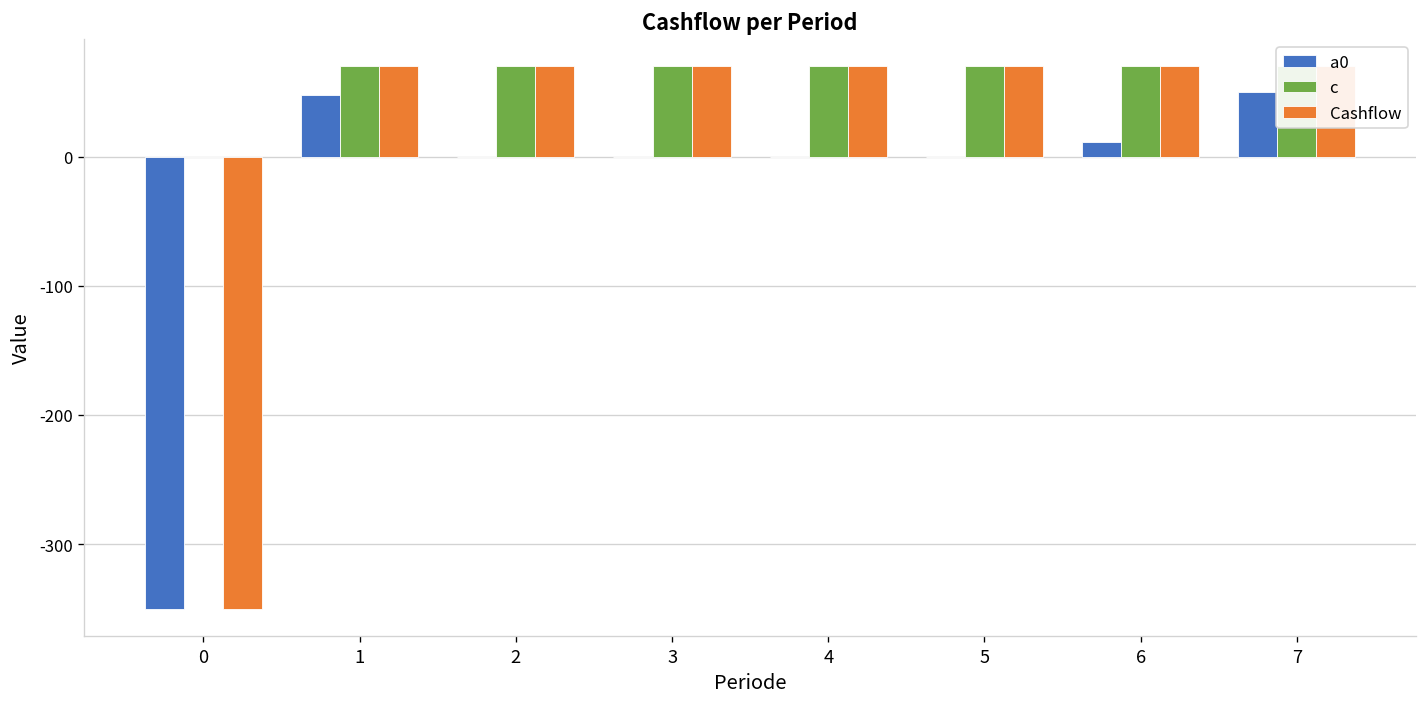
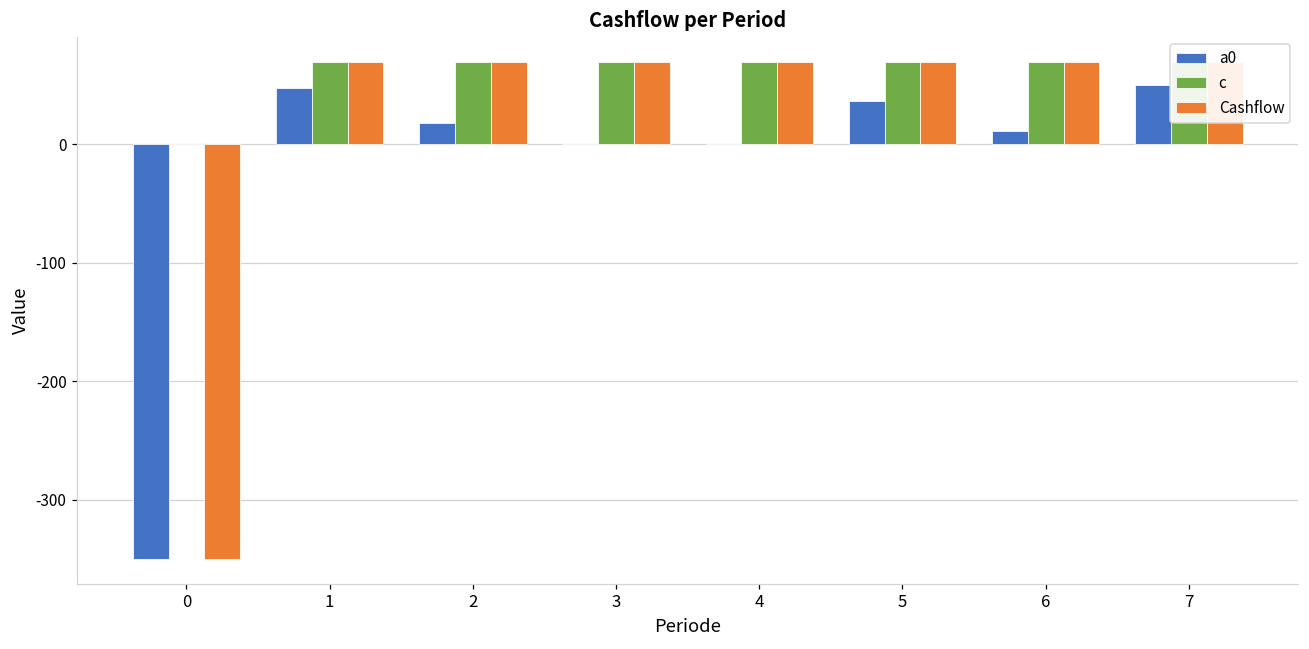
  {
    "a0": {
      "0": -350,
      "1": 48,
-     "2": 0,
+     "2": 18,
      "3": 0,
      "4": 0,
-     "5": 0,
+     "5": 37,
      "6": 11,
      "7": 50
    },
    "c": {
      "0": 0,
      "1": 70,
      "2": 70,
      "3": 70,
      "4": 70,
      "5": 70,
      "6": 70
    },
    "Cashflow": {
      "0": -350,
      "1": 70,
      "2": 70,
      "3": 70,
      "4": 70,
      "5": 70,
      "6": 70
    }
  }
